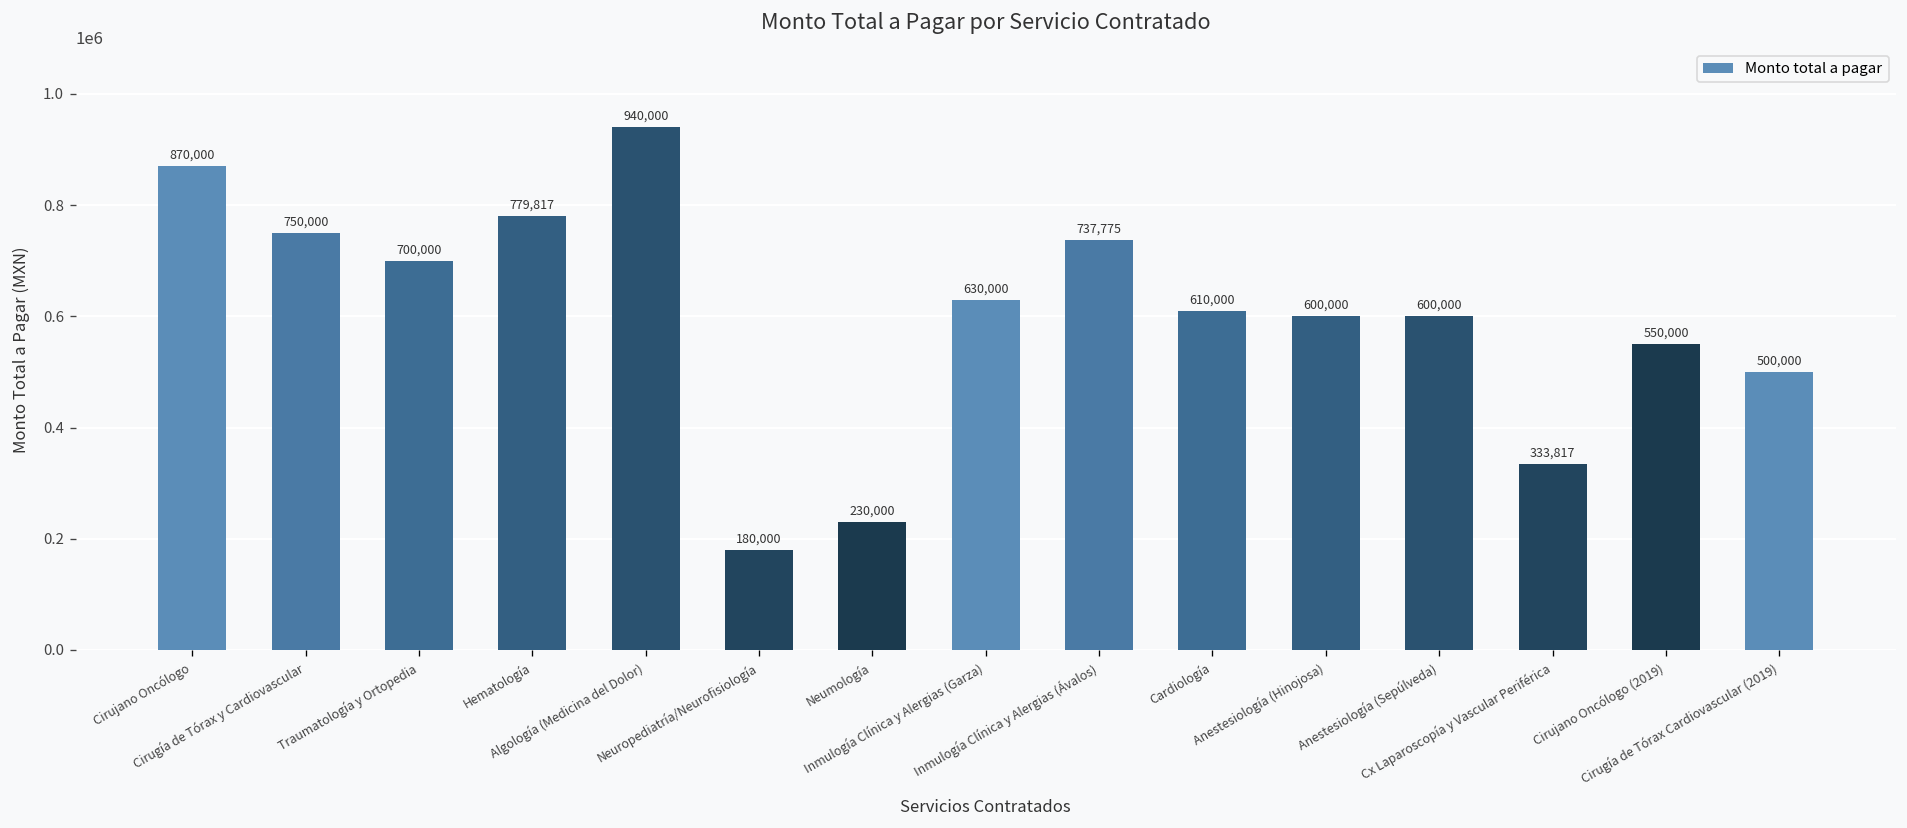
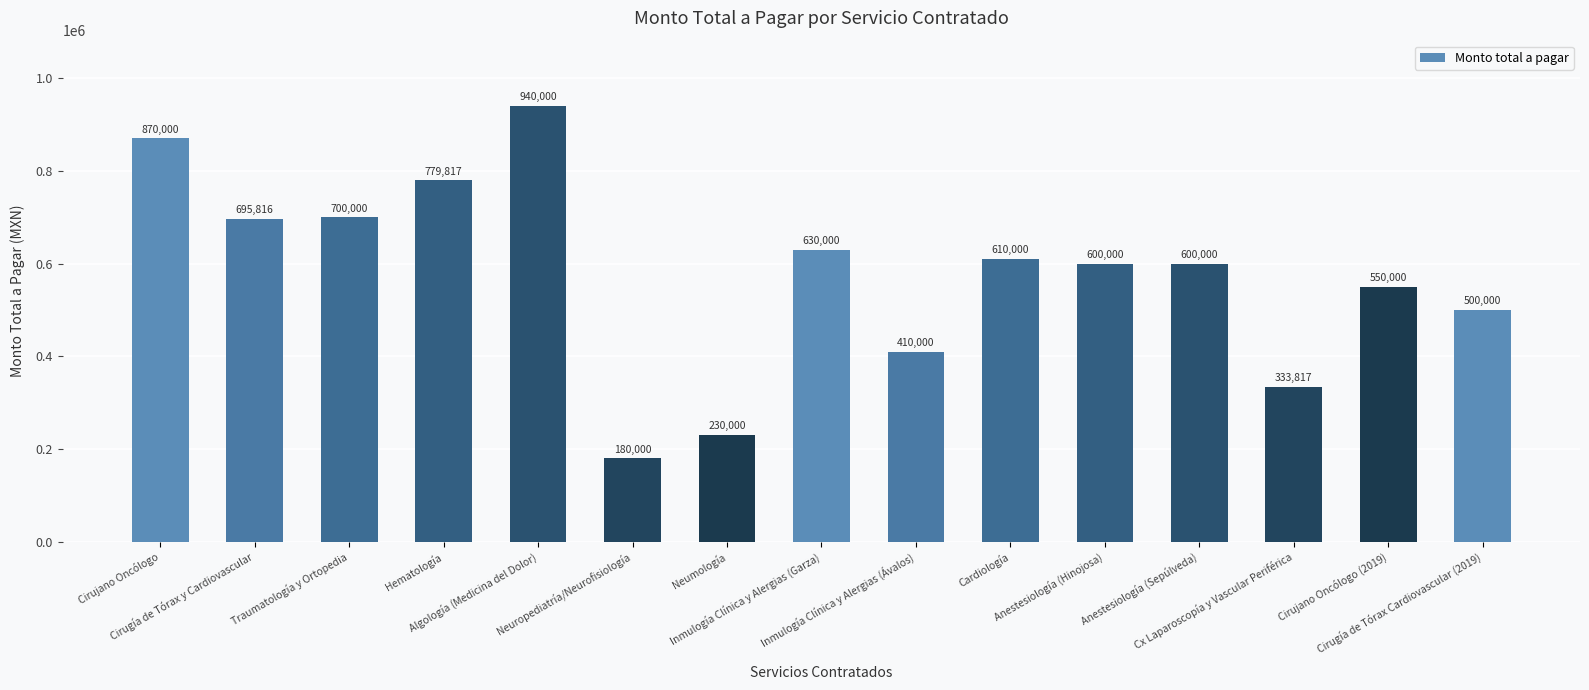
  {
    "Cirujano Oncólogo": "870,000",
-   "Cirugía de Tórax y Cardiovascular": "750,000",
+   "Cirugía de Tórax y Cardiovascular": "695,816",
    "Traumatología y Ortopedia": "700,000",
    "Hematología": "779,817",
    "Algología (Medicina del Dolor)": "940,000",
    "Neuropediatría/Neurofisiología": "180,000",
    "Neumología": "230,000",
    "Inmulogía Clínica y Alergias (Garza)": "630,000",
-   "Inmulogía Clínica y Alergias (Ávalos)": "737,775",
+   "Inmulogía Clínica y Alergias (Ávalos)": "410,000",
    "Cardiología": "610,000",
    "Anestesiología (Hinojosa)": "600,000",
    "Anestesiología (Sepúlveda)": "600,000",
    "Cx Laparoscopía y Vascular Periférica": "333,817",
    "Cirujano Oncólogo (2019)": "550,000",
    "Cirugía de Tórax Cardiovascular (2019)": "500,000"
  }
